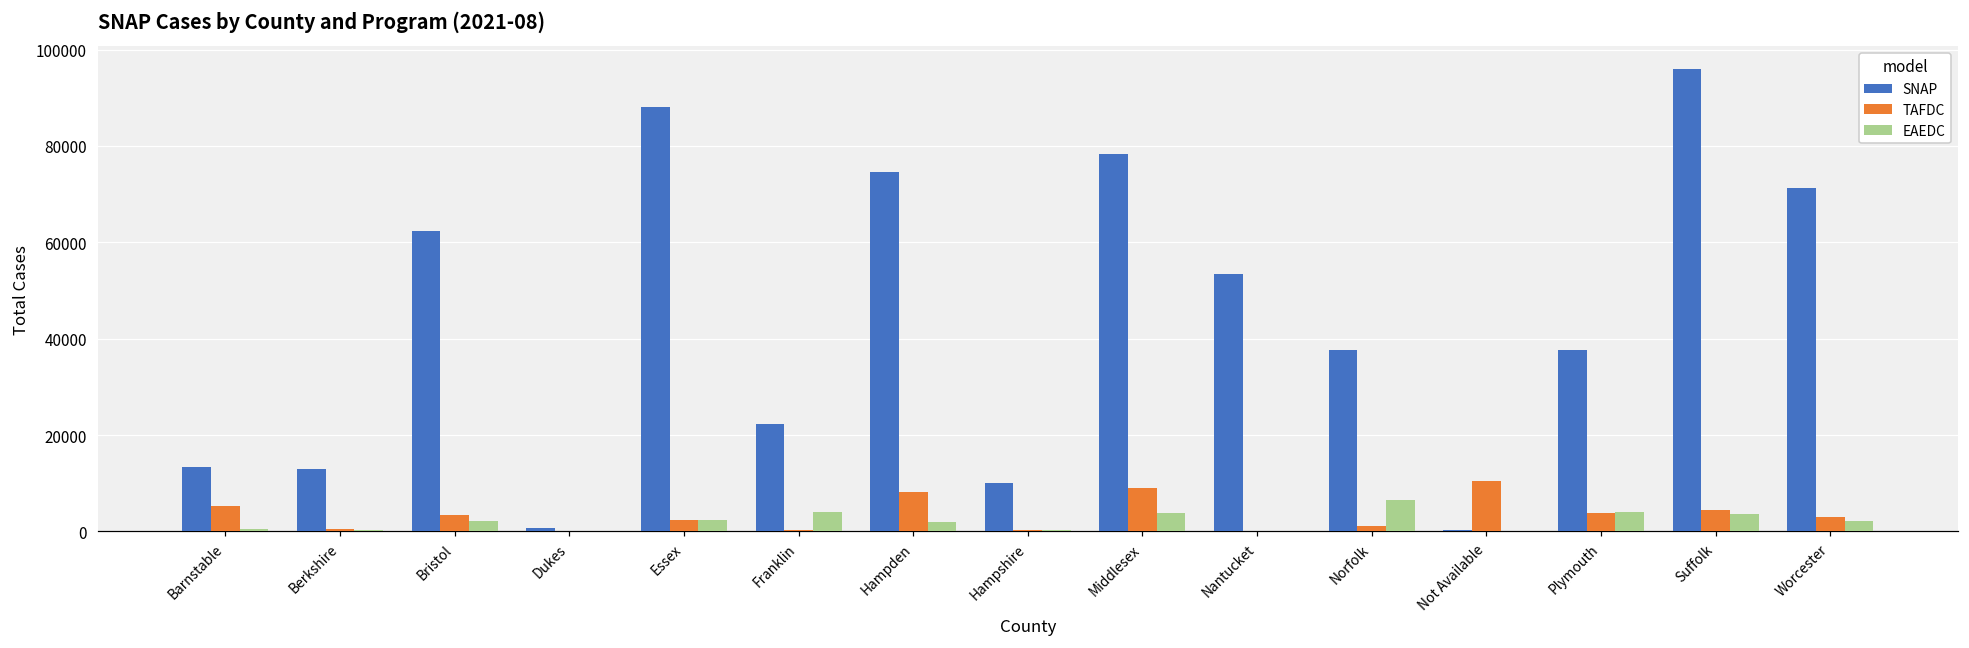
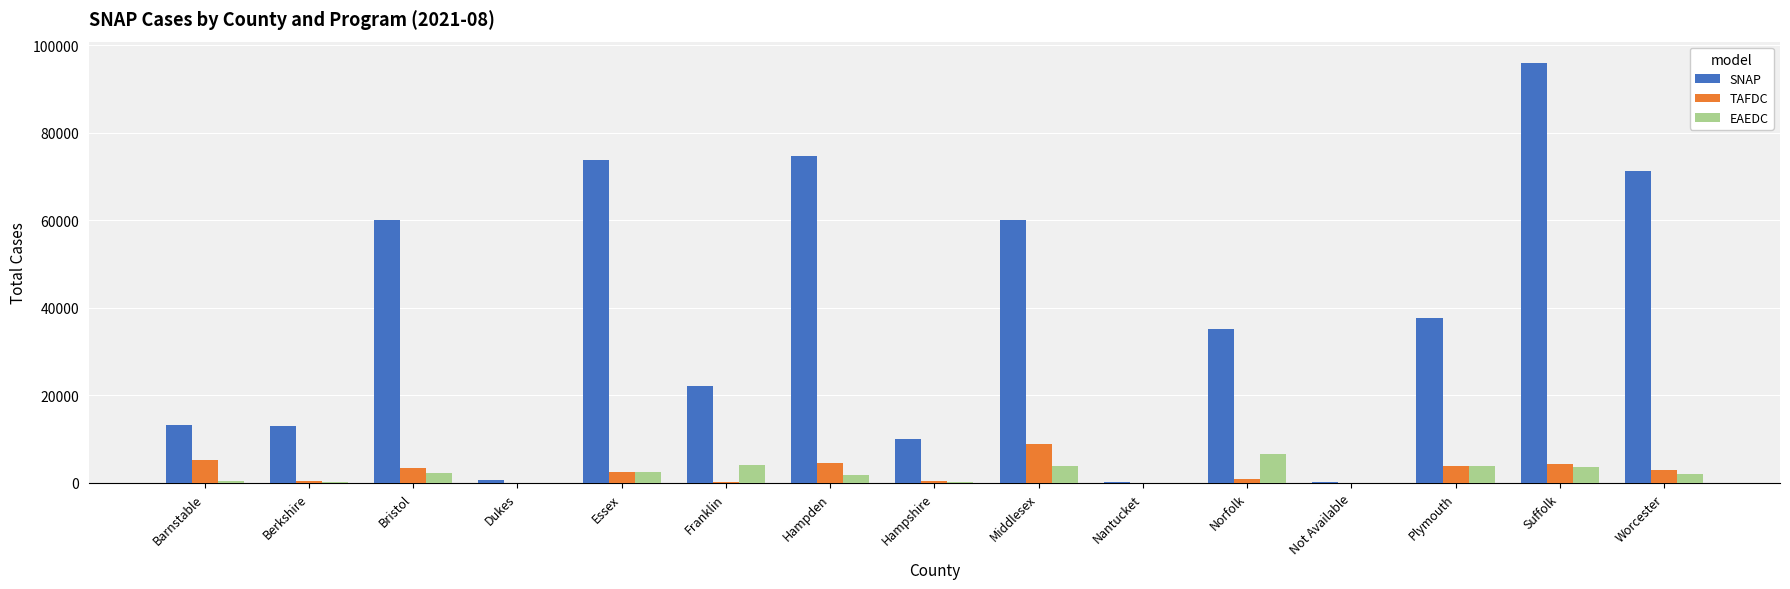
  {
    "SNAP": {
      "Barnstable": 13000,
      "Berkshire": 13000,
-     "Bristol": 62000,
+     "Bristol": 60000,
      "Dukes": 1000,
-     "Essex": 88000,
+     "Essex": 74000,
      "Franklin": 22000,
      "Hampden": 75000,
      "Hampshire": 10000,
-     "Middlesex": 78000,
-     "Nantucket": 53000,
-     "Norfolk": 38000,
+     "Middlesex": 60000,
+     "Nantucket": 0,
+     "Norfolk": 35000,
      "Plymouth": 38000,
      "Suffolk": 96000,
      "Worcester": 71000
    },
    "TAFDC": {
      "Barnstable": 5000,
      "Bristol": 4000,
      "Dukes": 0,
      "Essex": 2000,
-     "Hampden": 8000,
+     "Hampden": 5000,
      "Middlesex": 9000,
      "Nantucket": 0,
      "Norfolk": 1000,
-     "Not Available": 10000,
+     "Not Available": 0,
      "Plymouth": 4000,
      "Suffolk": 4000,
      "Worcester": 3000
    },
    "EAEDC": {
      "Bristol": 2000,
      "Dukes": 0,
      "Essex": 2000,
      "Franklin": 4000,
      "Hampden": 2000,
      "Middlesex": 4000,
      "Nantucket": 0,
      "Norfolk": 7000,
      "Not Available": 0,
      "Plymouth": 4000,
      "Suffolk": 4000,
      "Worcester": 2000
    }
  }
